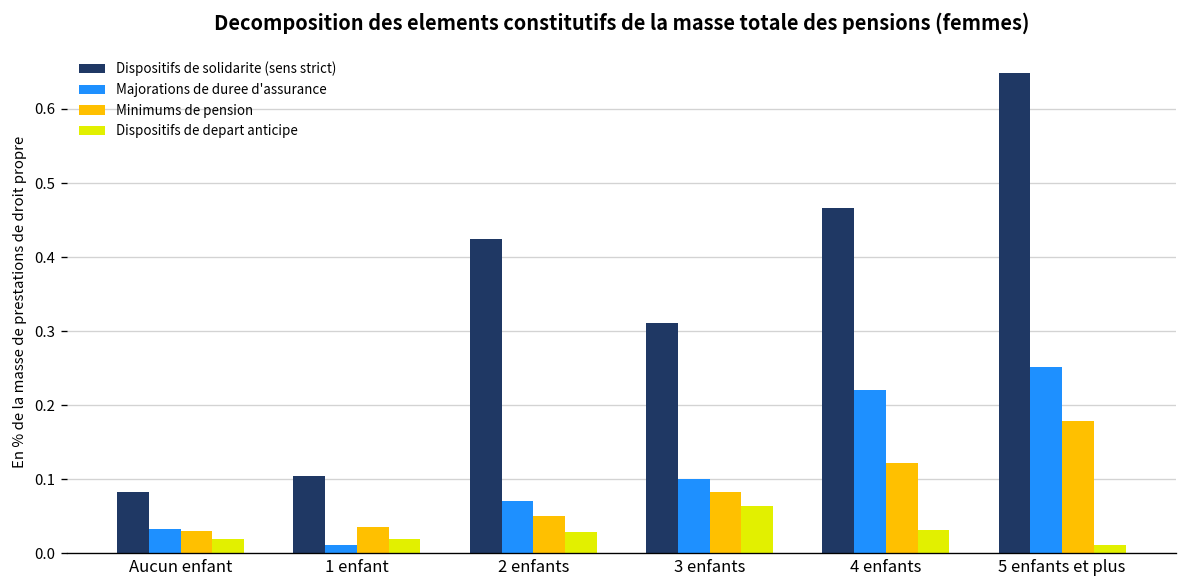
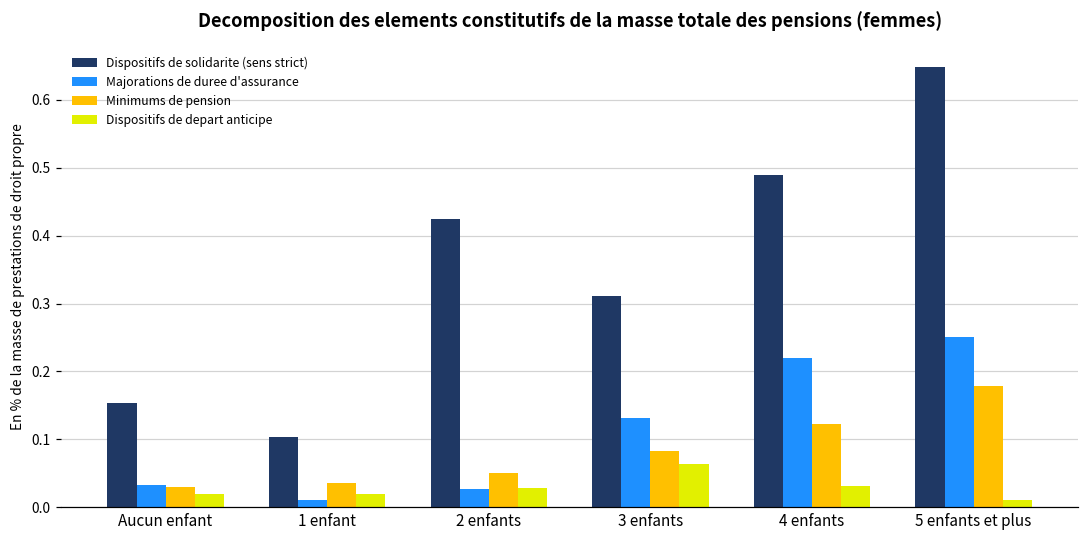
  {
    "Dispositifs de solidarite (sens strict)": {
-     "Aucun enfant": 0.08,
+     "Aucun enfant": 0.15,
      "1 enfant": 0.10,
      "2 enfants": 0.42,
      "3 enfants": 0.31,
-     "4 enfants": 0.47,
+     "4 enfants": 0.49,
      "5 enfants et plus": 0.65
    },
    "Majorations de duree d'assurance": {
      "Aucun enfant": 0.03,
      "1 enfant": 0.01,
-     "2 enfants": 0.07,
-     "3 enfants": 0.10,
+     "2 enfants": 0.03,
+     "3 enfants": 0.13,
      "4 enfants": 0.22,
      "5 enfants et plus": 0.25
    }
  }
